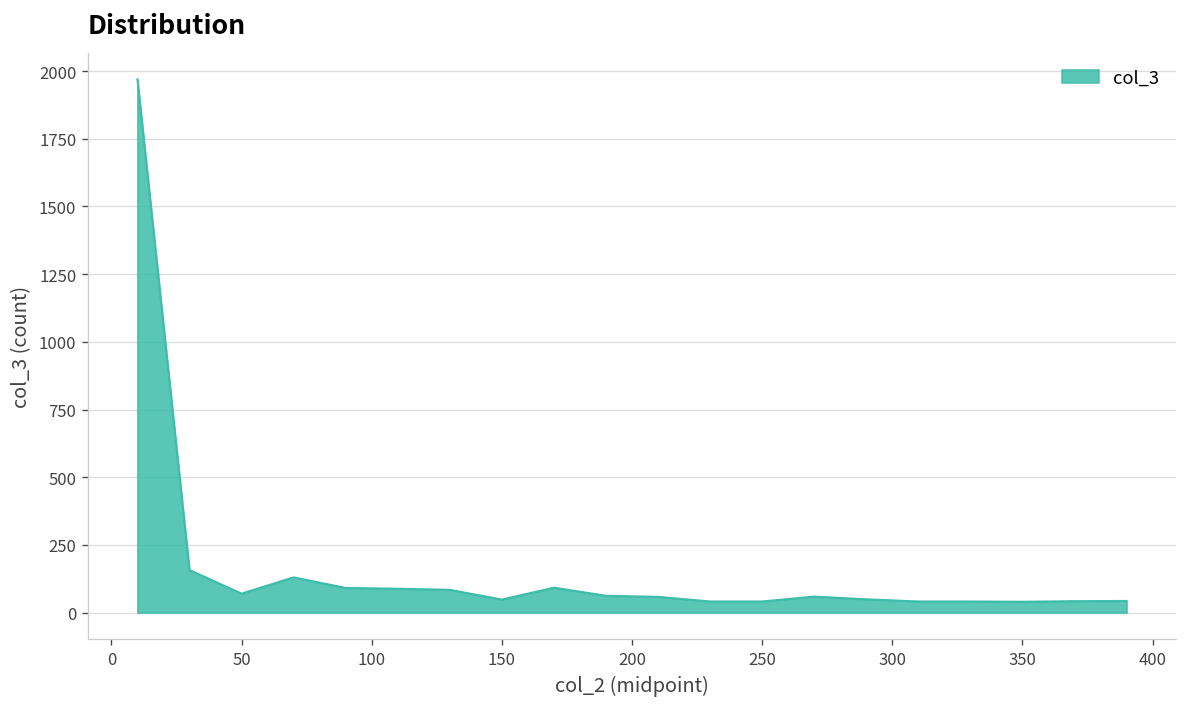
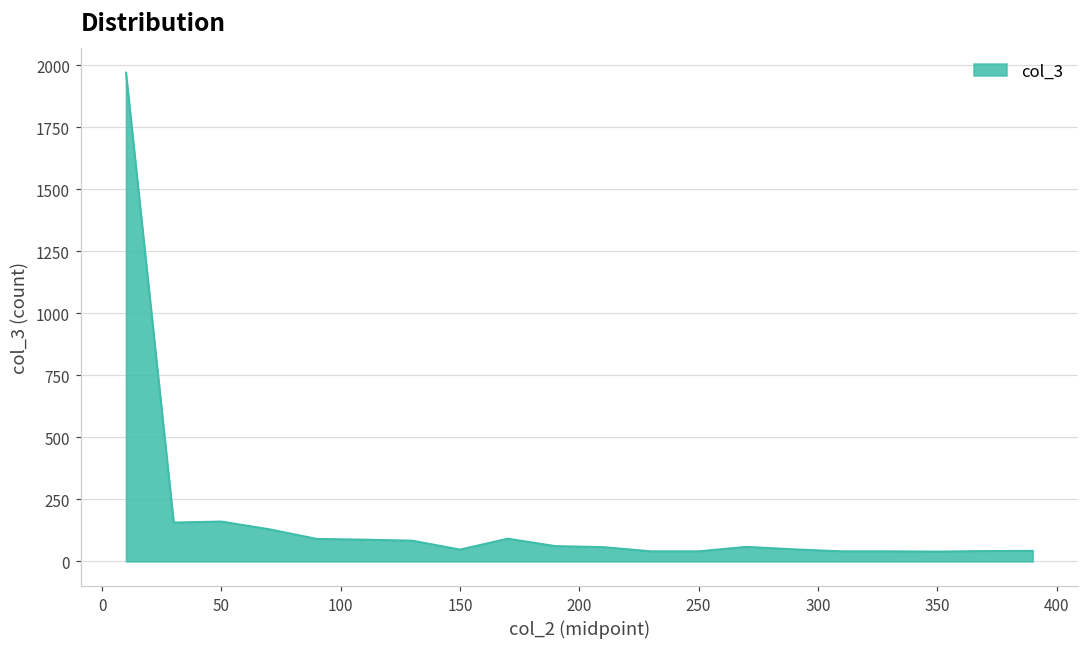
  {
-   "50": 70,
+   "50": 160,
    "150": 50,
    "250": 40,
    "350": 40
  }
